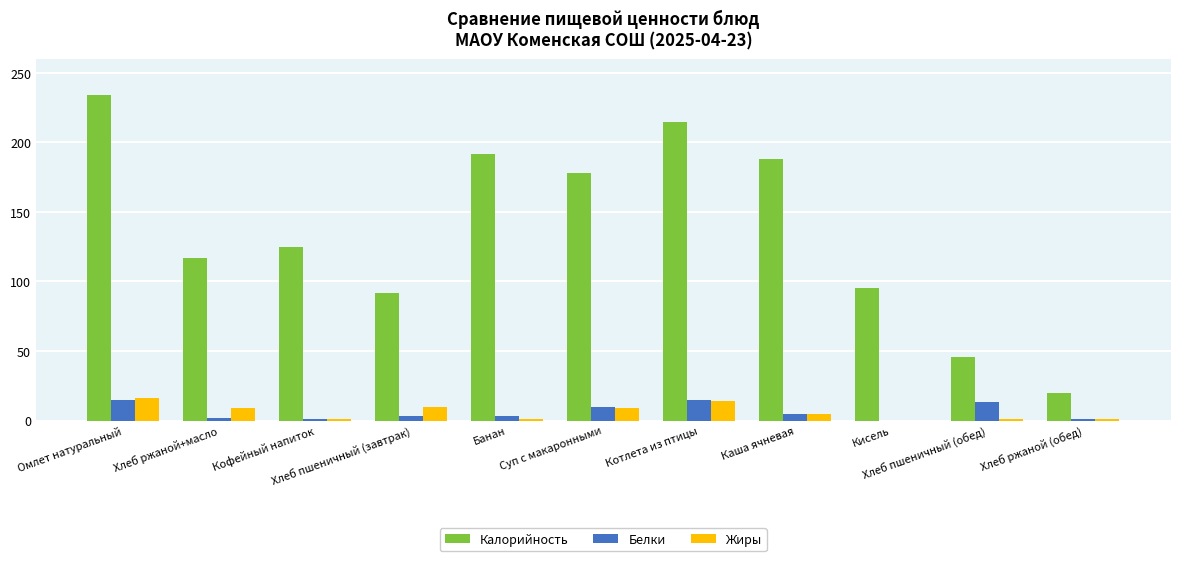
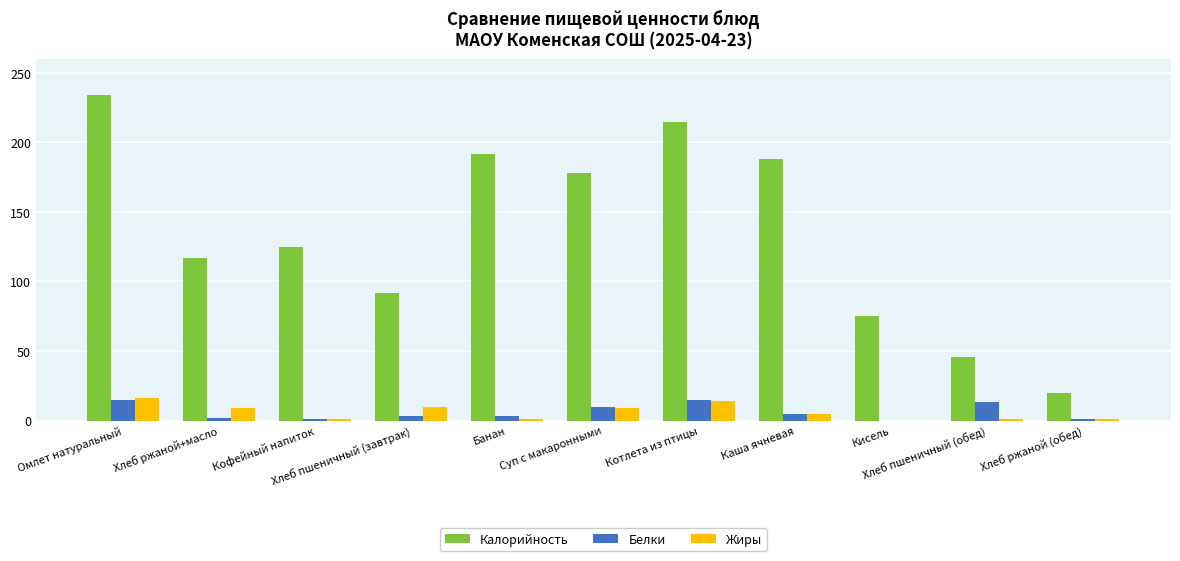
  {
    "Калорийность": {
      "Омлет натуральный": 234,
      "Хлеб ржаной+масло": 117,
      "Кофейный напиток": 125,
      "Хлеб пшеничный (завтрак)": 92,
      "Банан": 192,
      "Суп с макаронными": 178,
      "Котлета из птицы": 215,
      "Каша ячневая": 188,
-     "Кисель": 95,
+     "Кисель": 75,
      "Хлеб пшеничный (обед)": 46,
      "Хлеб ржаной (обед)": 20
    },
    "Белки": {
      "Омлет натуральный": 15,
      "Хлеб ржаной+масло": 2,
      "Хлеб пшеничный (завтрак)": 3,
      "Банан": 3,
      "Суп с макаронными": 10,
      "Котлета из птицы": 15,
      "Каша ячневая": 5,
      "Кисель": 0,
      "Хлеб пшеничный (обед)": 13
    },
    "Жиры": {
      "Омлет натуральный": 16,
      "Хлеб ржаной+масло": 9,
      "Хлеб пшеничный (завтрак)": 10,
      "Суп с макаронными": 9,
      "Котлета из птицы": 14,
      "Каша ячневая": 5,
      "Кисель": 0
    }
  }
